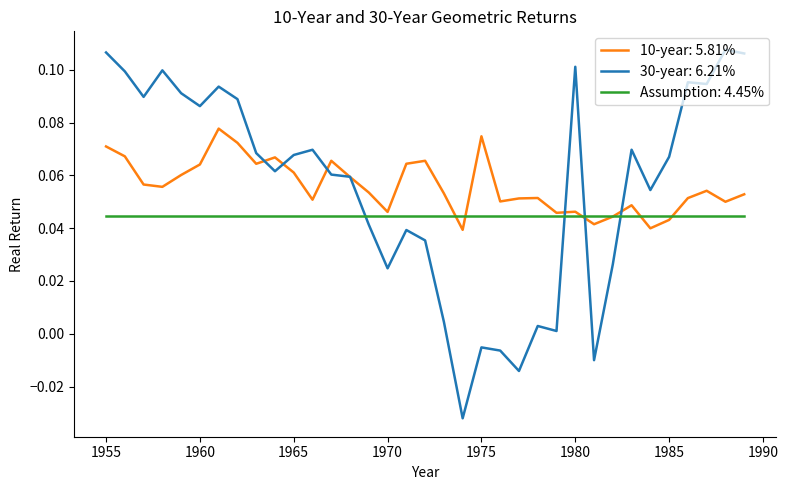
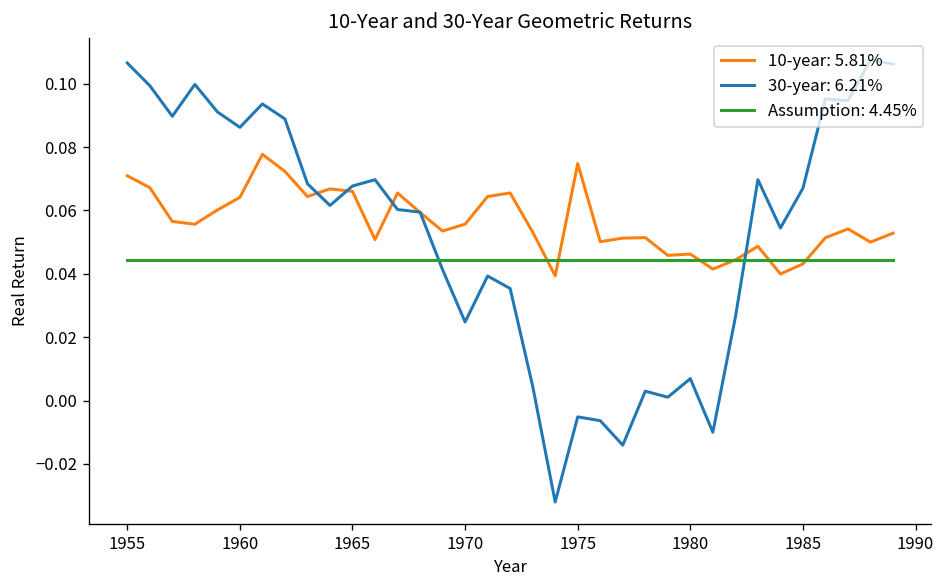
  {
    "10-year: 5.81%": {
      "1955": 0.071,
      "1960": 0.064,
-     "1965": 0.061,
-     "1970": 0.046,
+     "1965": 0.066,
+     "1970": 0.056,
      "1975": 0.075,
      "1980": 0.046,
      "1985": 0.043
    },
    "30-year: 6.21%": {
      "1955": 0.107,
      "1960": 0.086,
      "1965": 0.068,
      "1970": 0.025,
      "1975": -0.005,
-     "1980": 0.101,
+     "1980": 0.007,
      "1985": 0.067
    },
    "Assumption: 4.45%": {
      "1955": 0.045,
      "1960": 0.045,
      "1965": 0.045,
      "1970": 0.045,
      "1975": 0.045,
      "1980": 0.045,
      "1985": 0.045
    }
  }
